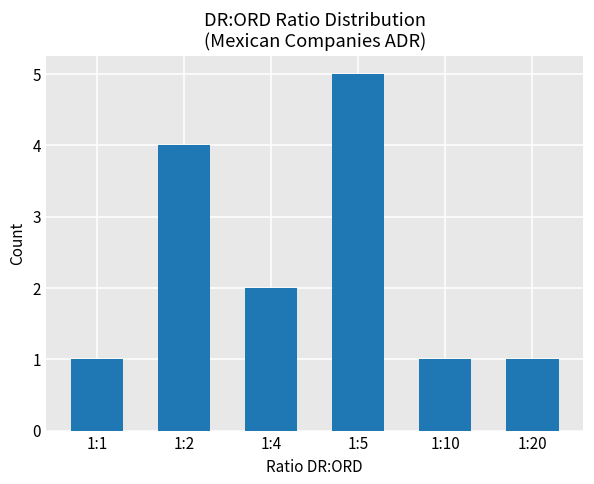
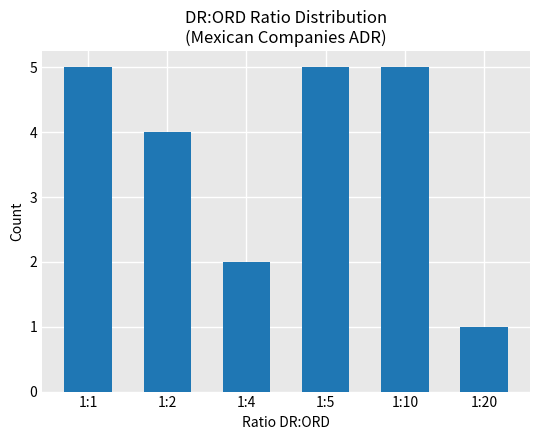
  {
-   "1:1": 1,
+   "1:1": 5,
    "1:2": 4,
    "1:4": 2,
    "1:5": 5,
-   "1:10": 1,
+   "1:10": 5,
    "1:20": 1
  }
